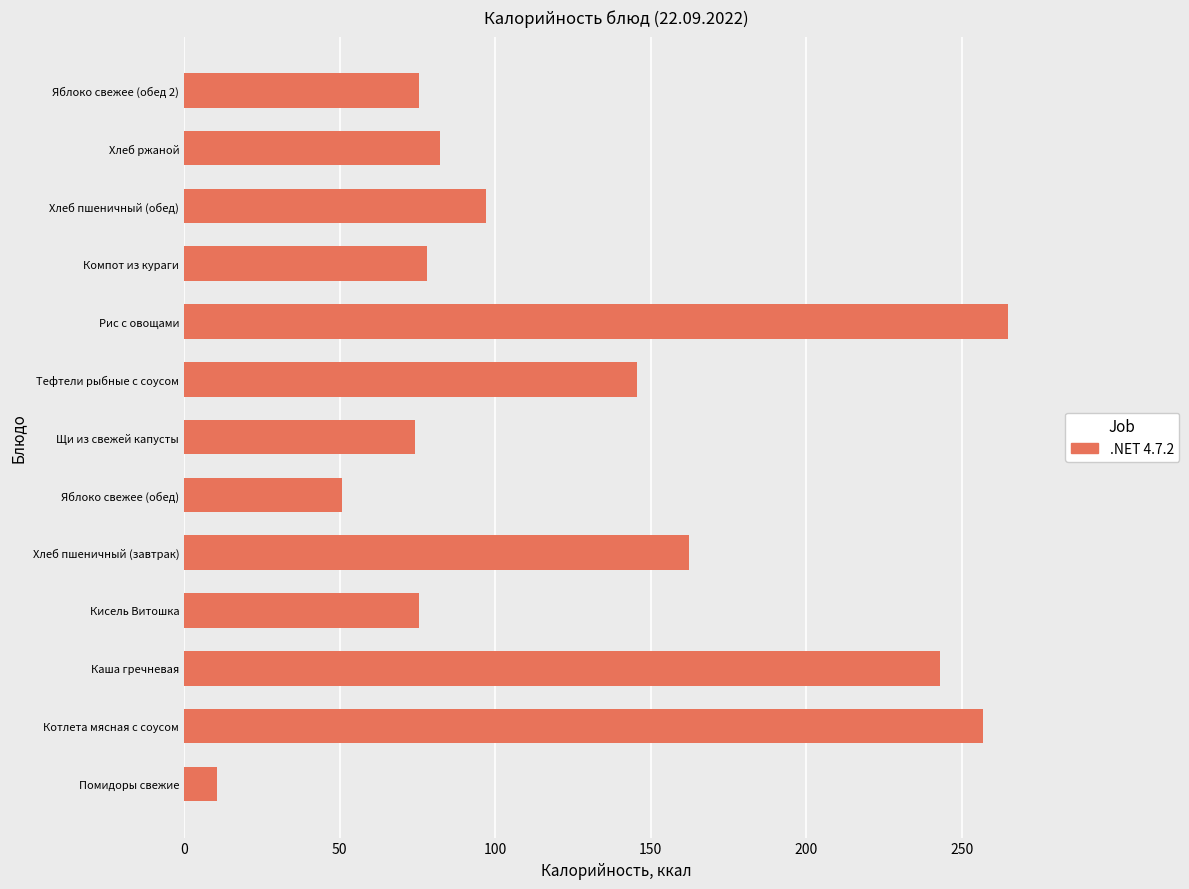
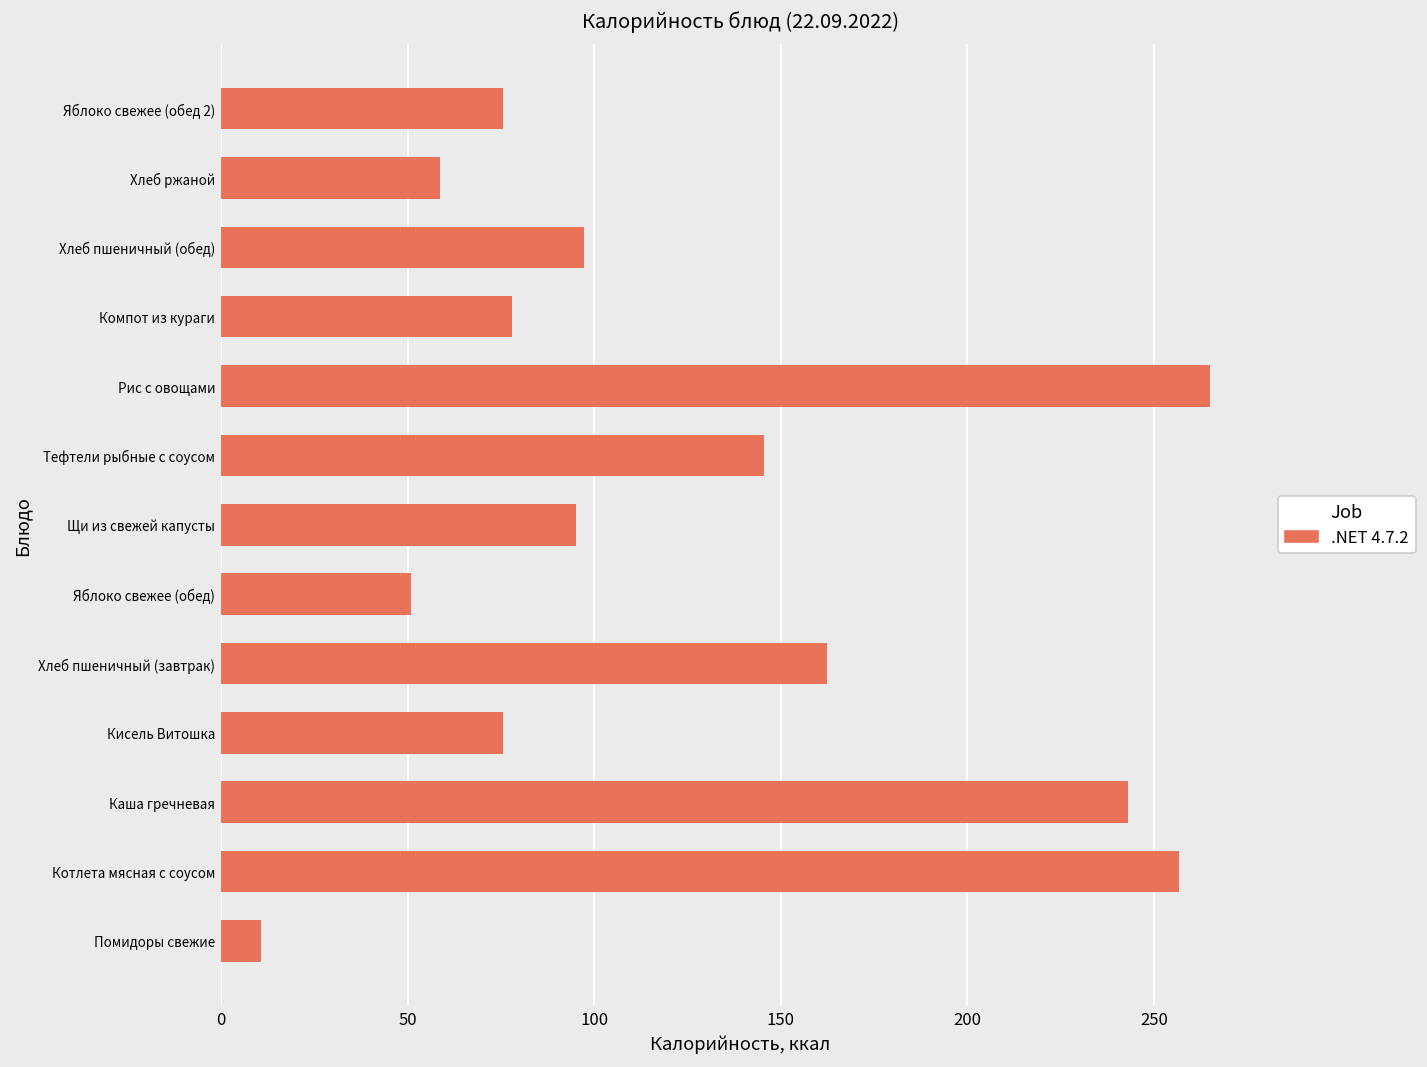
  {
    "Яблоко свежее (обед 2)": 75,
-   "Хлеб ржаной": 82,
+   "Хлеб ржаной": 59,
    "Хлеб пшеничный (обед)": 97,
    "Компот из кураги": 78,
    "Рис с овощами": 265,
    "Тефтели рыбные с соусом": 145,
-   "Щи из свежей капусты": 74,
+   "Щи из свежей капусты": 95,
    "Яблоко свежее (обед)": 51,
    "Хлеб пшеничный (завтрак)": 162,
    "Кисель Витошка": 76,
    "Каша гречневая": 243,
    "Котлета мясная с соусом": 257,
    "Помидоры свежие": 11
  }
